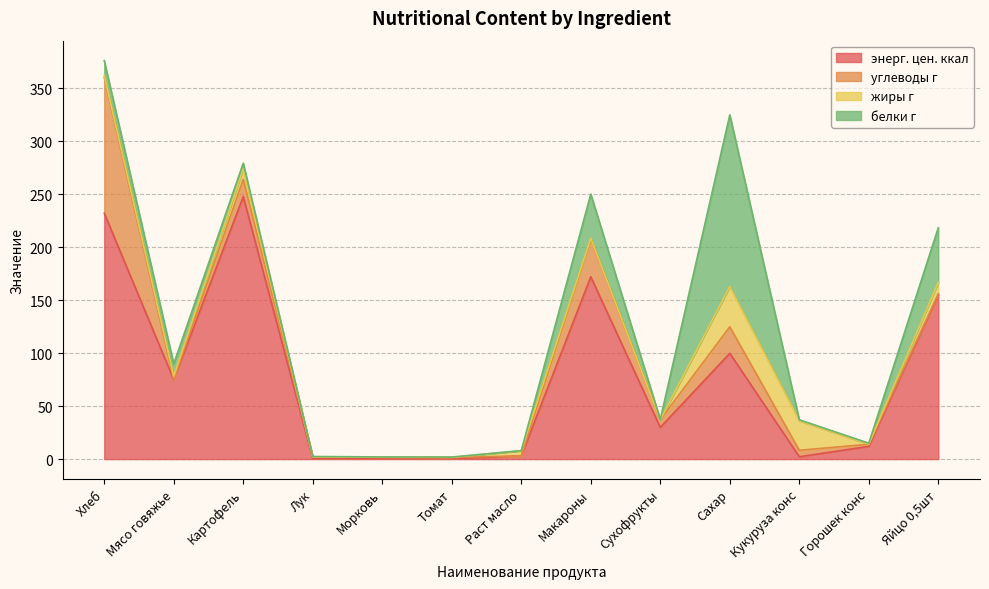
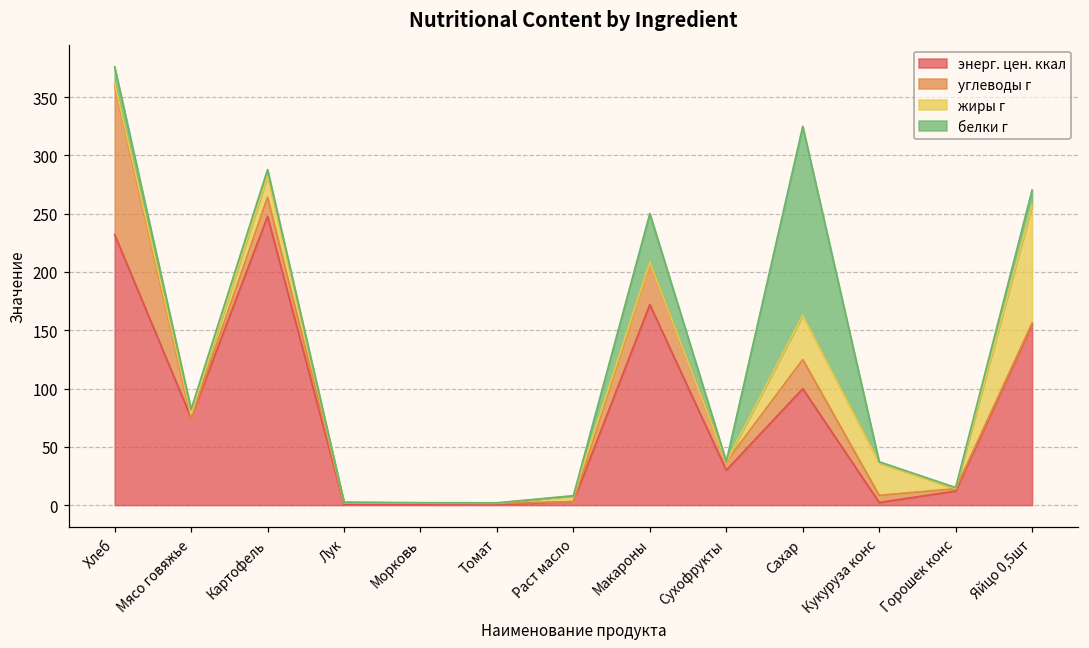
  {
    "жиры г": {
      "Мясо говяжье": 3,
-     "Картофель": 10,
+     "Картофель": 18,
      "Сахар": 38,
-     "Яйцо 0,5шт": 11
+     "Яйцо 0,5шт": 102
    },
    "белки г": {
      "Хлеб": 14,
-     "Мясо говяжье": 12,
+     "Мясо говяжье": 4,
      "Картофель": 5,
      "Макароны": 42,
      "Сахар": 162,
-     "Яйцо 0,5шт": 52
+     "Яйцо 0,5шт": 13
    }
  }
